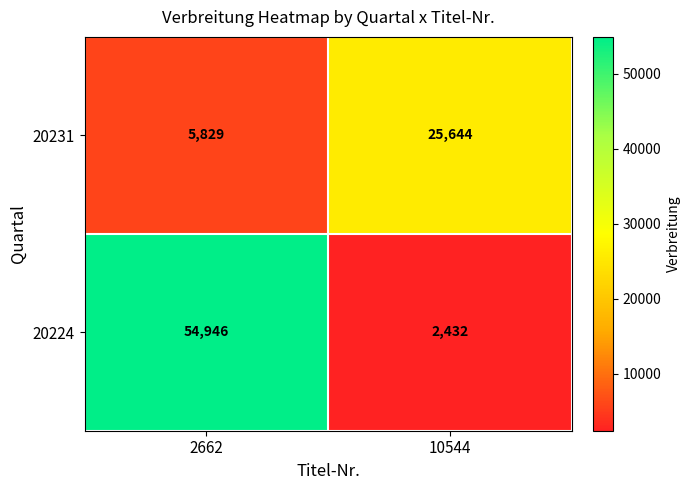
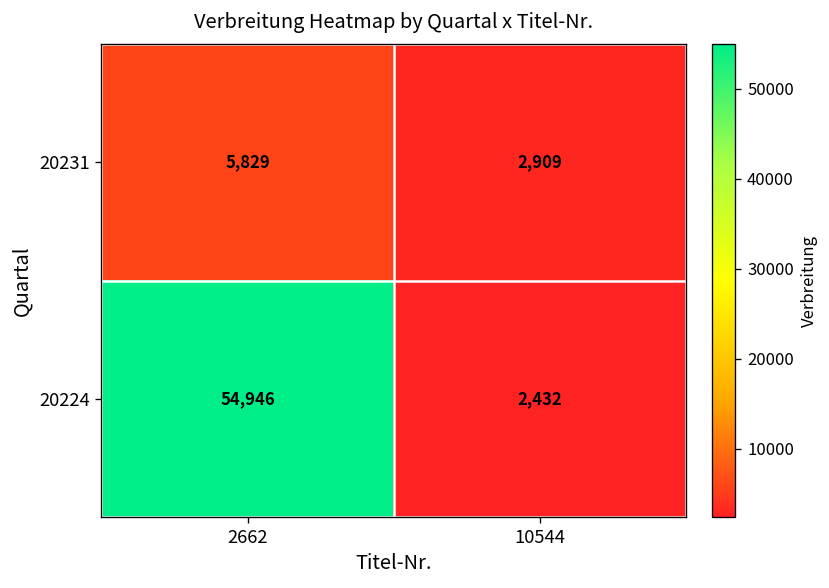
  {
    "20231": {
      "2662": "5,829",
-     "10544": "25,644"
+     "10544": "2,909"
    },
    "20224": {
      "2662": "54,946",
      "10544": "2,432"
    }
  }
